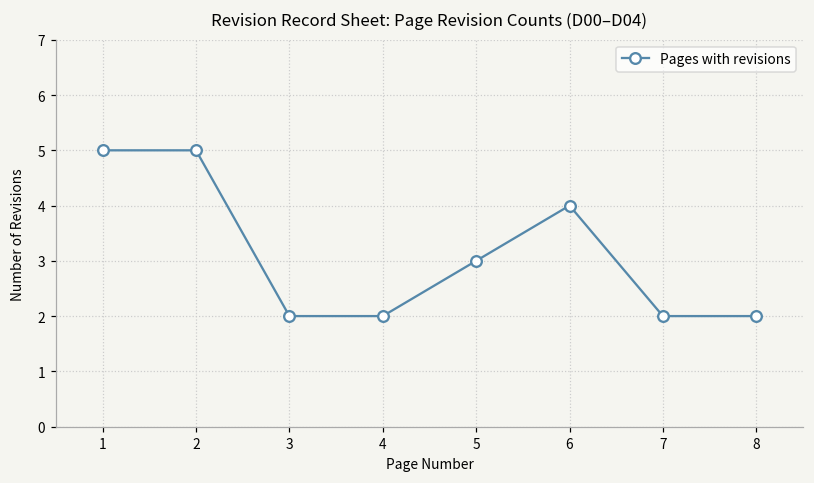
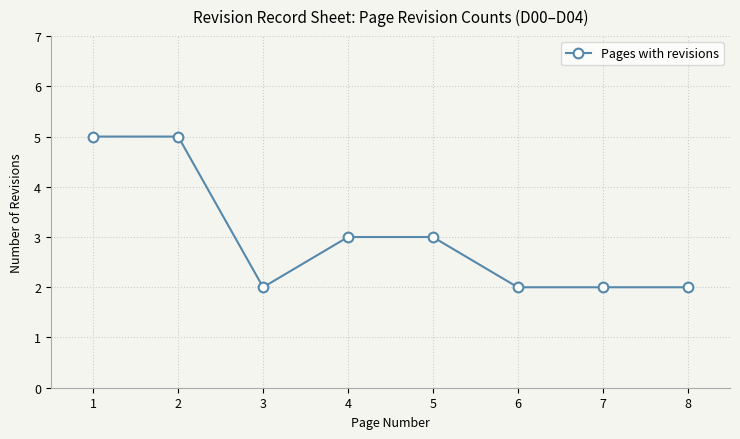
  {
    "1": 5,
    "2": 5,
    "3": 2,
-   "4": 2,
+   "4": 3,
    "5": 3,
-   "6": 4,
+   "6": 2,
    "7": 2,
    "8": 2
  }
